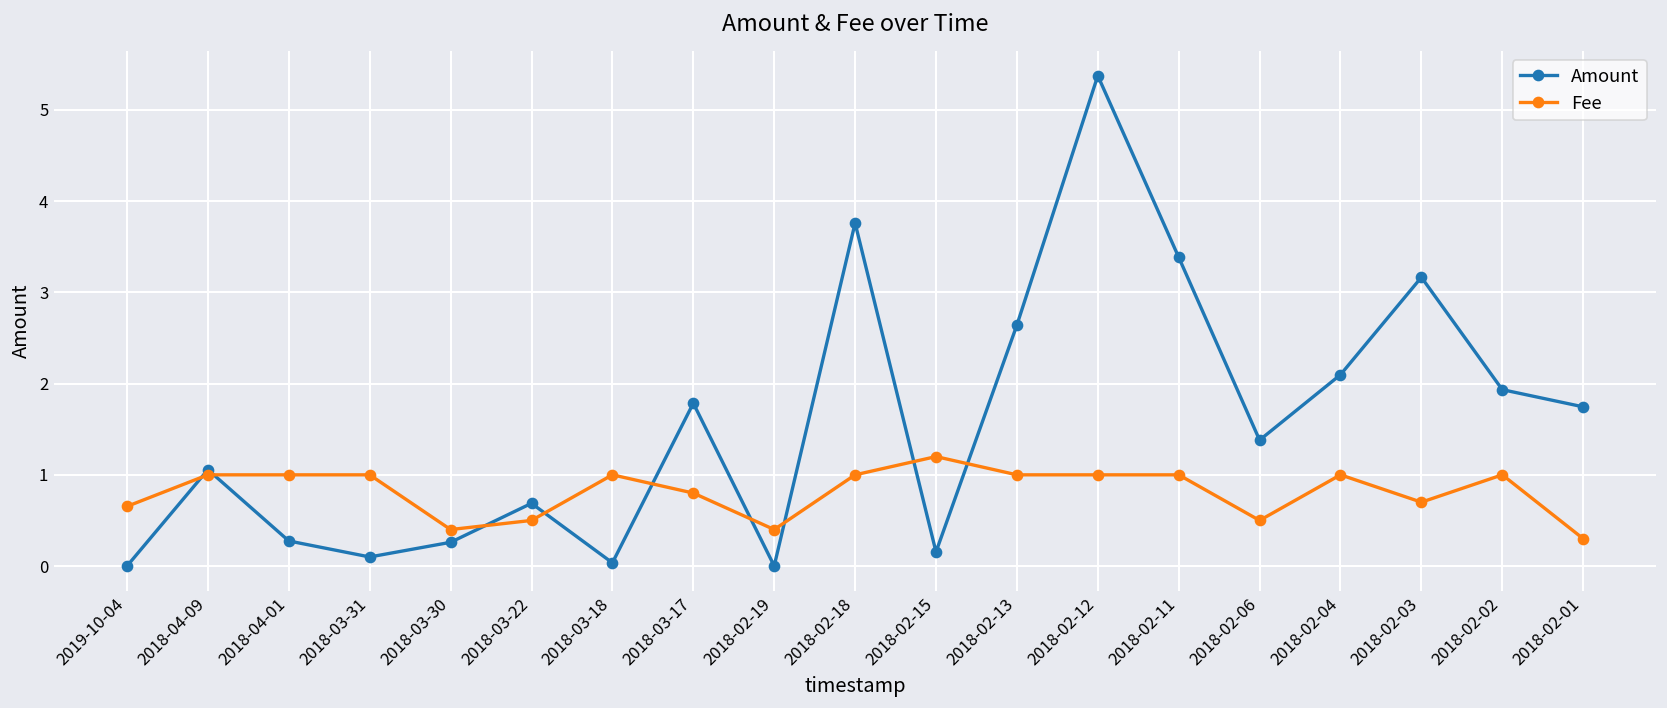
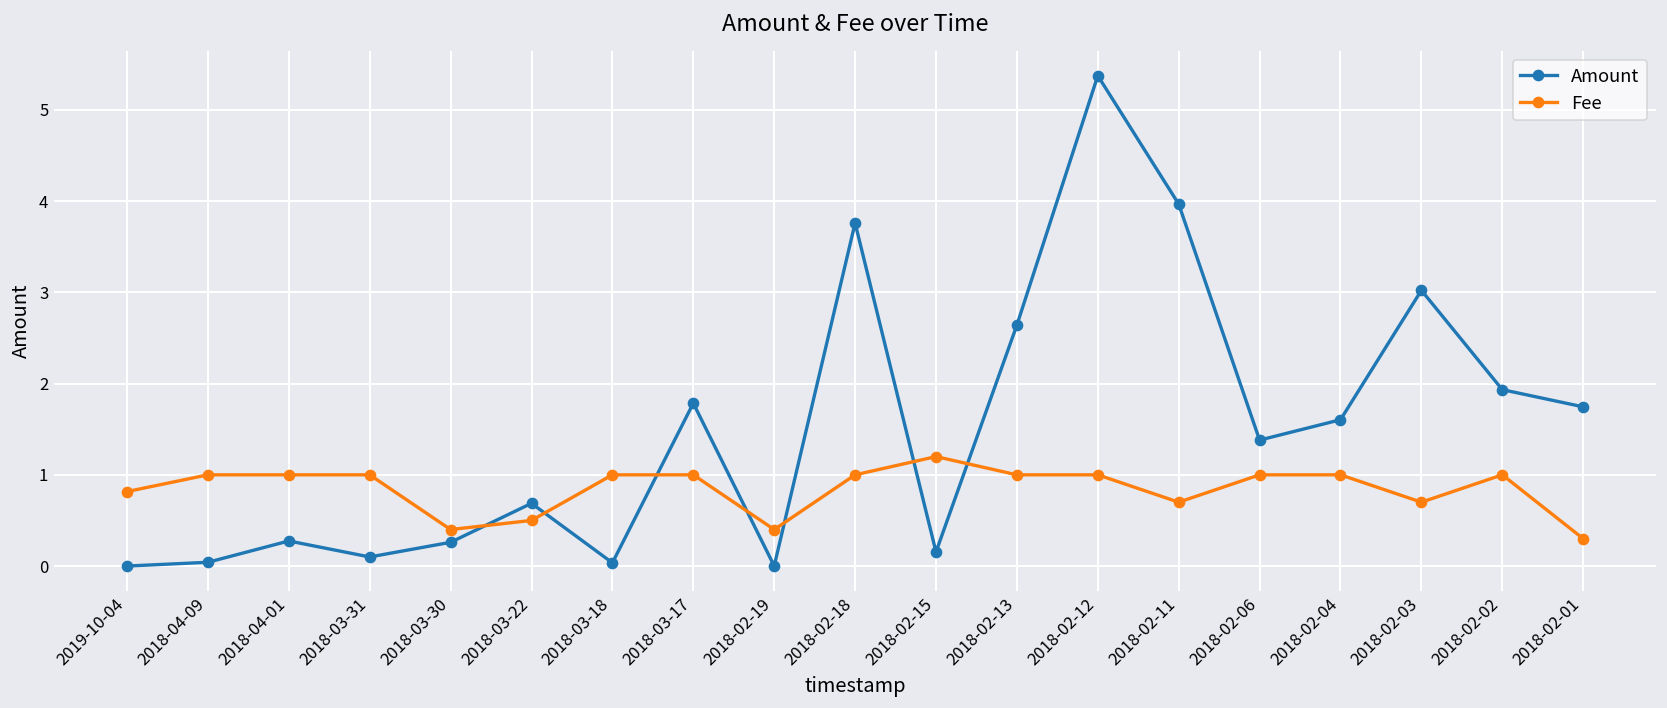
  {
    "Amount": {
      "2019-10-04": 0.0,
-     "2018-04-09": 1.1,
+     "2018-04-09": 0.0,
      "2018-04-01": 0.3,
      "2018-03-31": 0.1,
      "2018-03-30": 0.3,
      "2018-03-22": 0.7,
      "2018-03-18": 0.0,
      "2018-03-17": 1.8,
      "2018-02-19": 0.0,
      "2018-02-18": 3.8,
      "2018-02-15": 0.2,
      "2018-02-13": 2.6,
      "2018-02-12": 5.4,
-     "2018-02-11": 3.4,
+     "2018-02-11": 4.0,
      "2018-02-06": 1.4,
-     "2018-02-04": 2.1,
-     "2018-02-03": 3.2,
+     "2018-02-04": 1.6,
+     "2018-02-03": 3.0,
      "2018-02-02": 1.9,
      "2018-02-01": 1.7
    },
    "Fee": {
-     "2019-10-04": 0.7,
+     "2019-10-04": 0.8,
      "2018-04-09": 1.0,
      "2018-04-01": 1.0,
      "2018-03-31": 1.0,
      "2018-03-30": 0.4,
      "2018-03-22": 0.5,
      "2018-03-18": 1.0,
-     "2018-03-17": 0.8,
+     "2018-03-17": 1.0,
      "2018-02-19": 0.4,
      "2018-02-18": 1.0,
      "2018-02-15": 1.2,
      "2018-02-13": 1.0,
      "2018-02-12": 1.0,
-     "2018-02-11": 1.0,
-     "2018-02-06": 0.5,
+     "2018-02-11": 0.7,
+     "2018-02-06": 1.0,
      "2018-02-04": 1.0,
      "2018-02-03": 0.7,
      "2018-02-02": 1.0,
      "2018-02-01": 0.3
    }
  }
